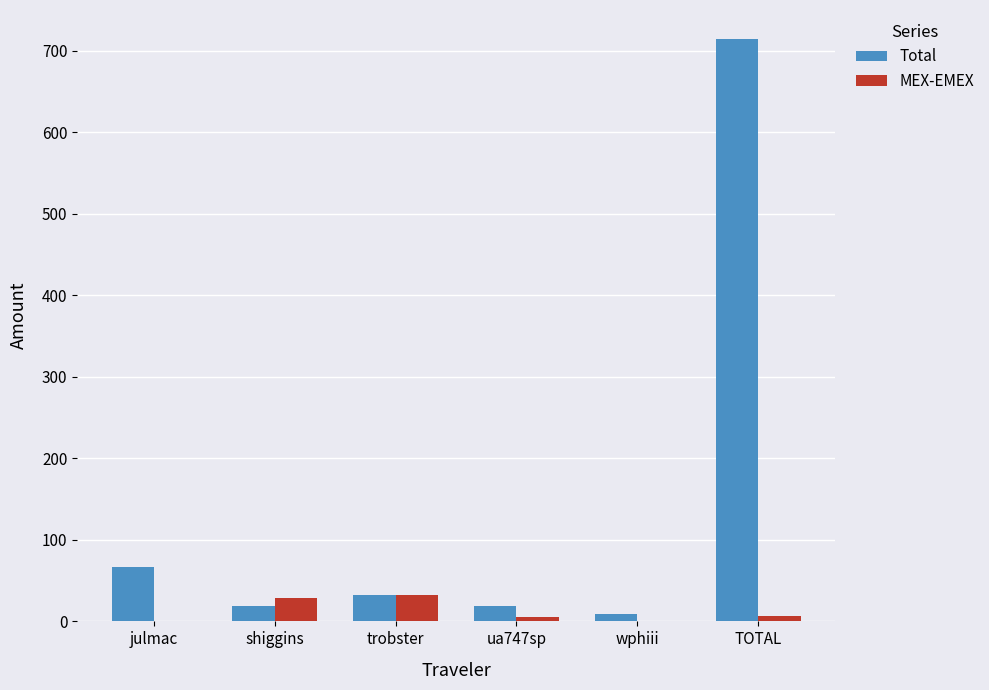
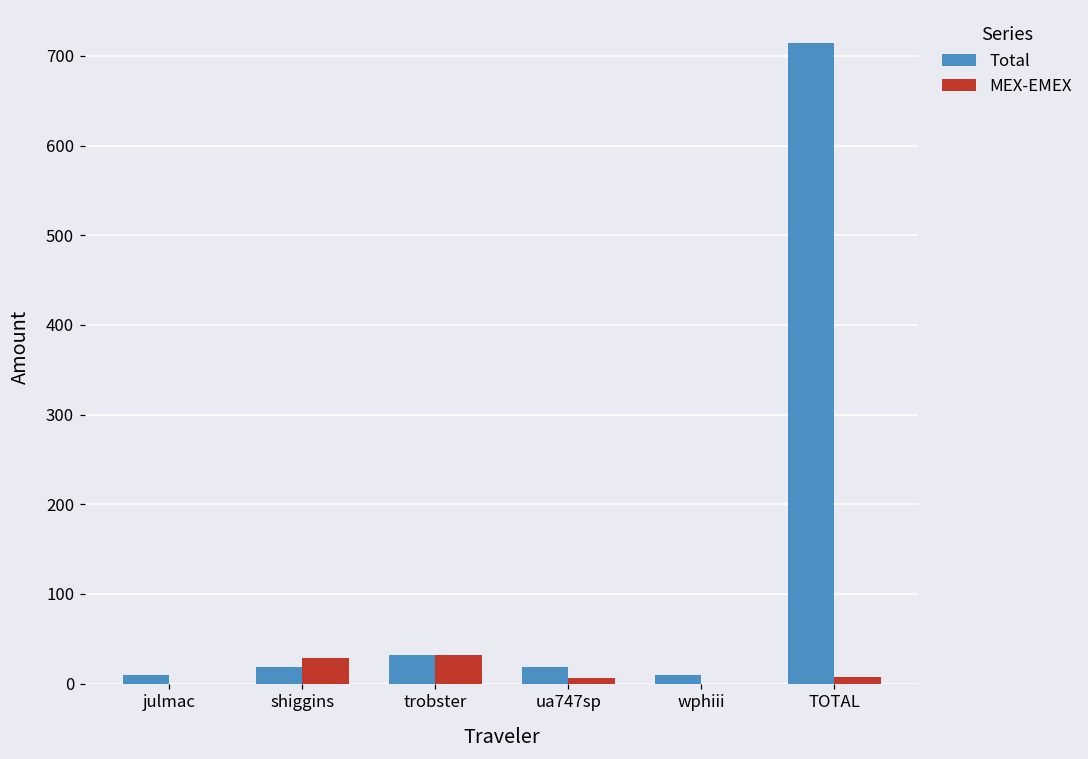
  {
    "Total": {
-     "julmac": 70,
+     "julmac": 10,
      "shiggins": 20,
      "trobster": 30,
      "ua747sp": 20,
      "wphiii": 10,
      "TOTAL": 710
    },
    "MEX-EMEX": {
      "julmac": 0,
      "shiggins": 30,
      "trobster": 30,
      "ua747sp": 10,
      "wphiii": 0,
      "TOTAL": 10
    }
  }
